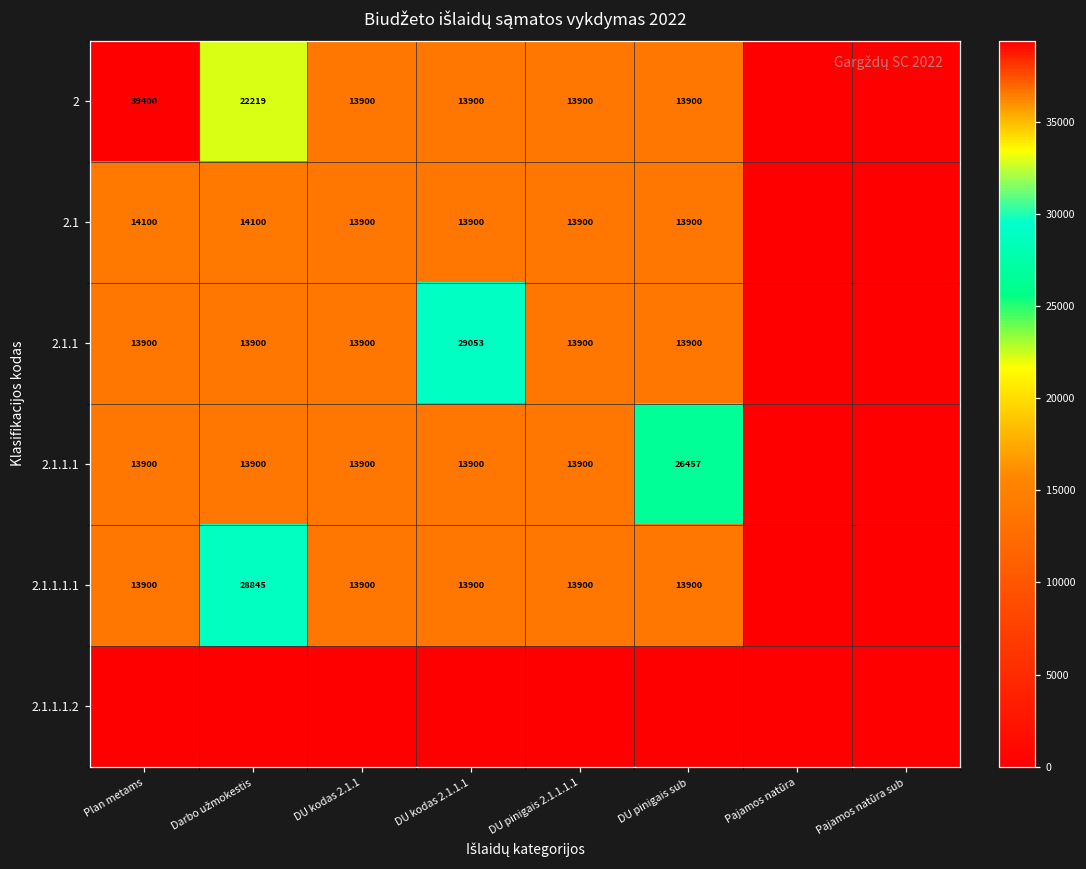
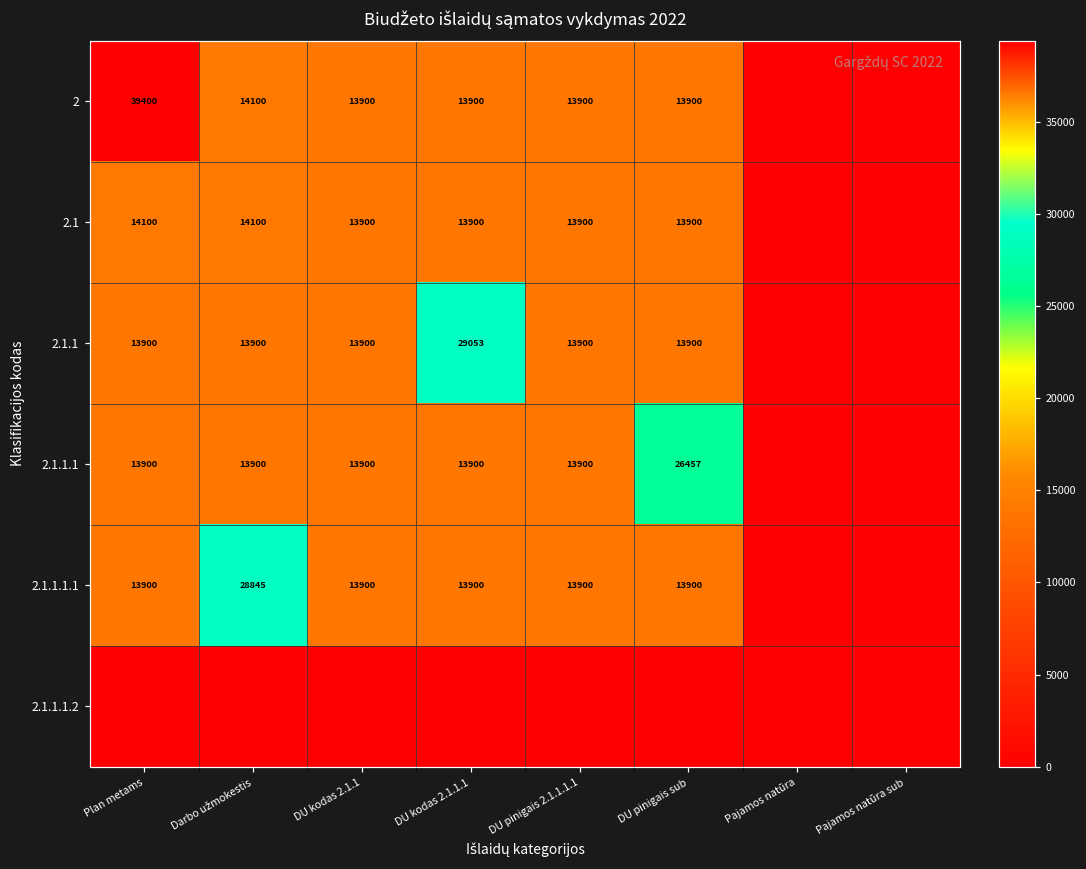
  {
    "2": {
      "Plan metams": 39400,
-     "Darbo užmokestis": 22219,
+     "Darbo užmokestis": 14100,
      "DU kodas 2.1.1": 13900,
      "DU kodas 2.1.1.1": 13900,
      "DU pinigais 2.1.1.1.1": 13900,
      "DU pinigais sub": 13900,
      "Pajamos natūra sub": 2022
    },
    "2.1": {
      "Plan metams": 14100,
      "Darbo užmokestis": 14100,
      "DU kodas 2.1.1": 13900,
      "DU kodas 2.1.1.1": 13900,
      "DU pinigais 2.1.1.1.1": 13900,
      "DU pinigais sub": 13900
    },
    "2.1.1": {
      "Plan metams": 13900,
      "Darbo užmokestis": 13900,
      "DU kodas 2.1.1": 13900,
      "DU kodas 2.1.1.1": 29053,
      "DU pinigais 2.1.1.1.1": 13900,
      "DU pinigais sub": 13900
    },
    "2.1.1.1": {
      "Plan metams": 13900,
      "Darbo užmokestis": 13900,
      "DU kodas 2.1.1": 13900,
      "DU kodas 2.1.1.1": 13900,
      "DU pinigais 2.1.1.1.1": 13900,
      "DU pinigais sub": 26457
    },
    "2.1.1.1.1": {
      "Plan metams": 13900,
      "Darbo užmokestis": 28845,
      "DU kodas 2.1.1": 13900,
      "DU kodas 2.1.1.1": 13900,
      "DU pinigais 2.1.1.1.1": 13900,
      "DU pinigais sub": 13900
    }
  }
